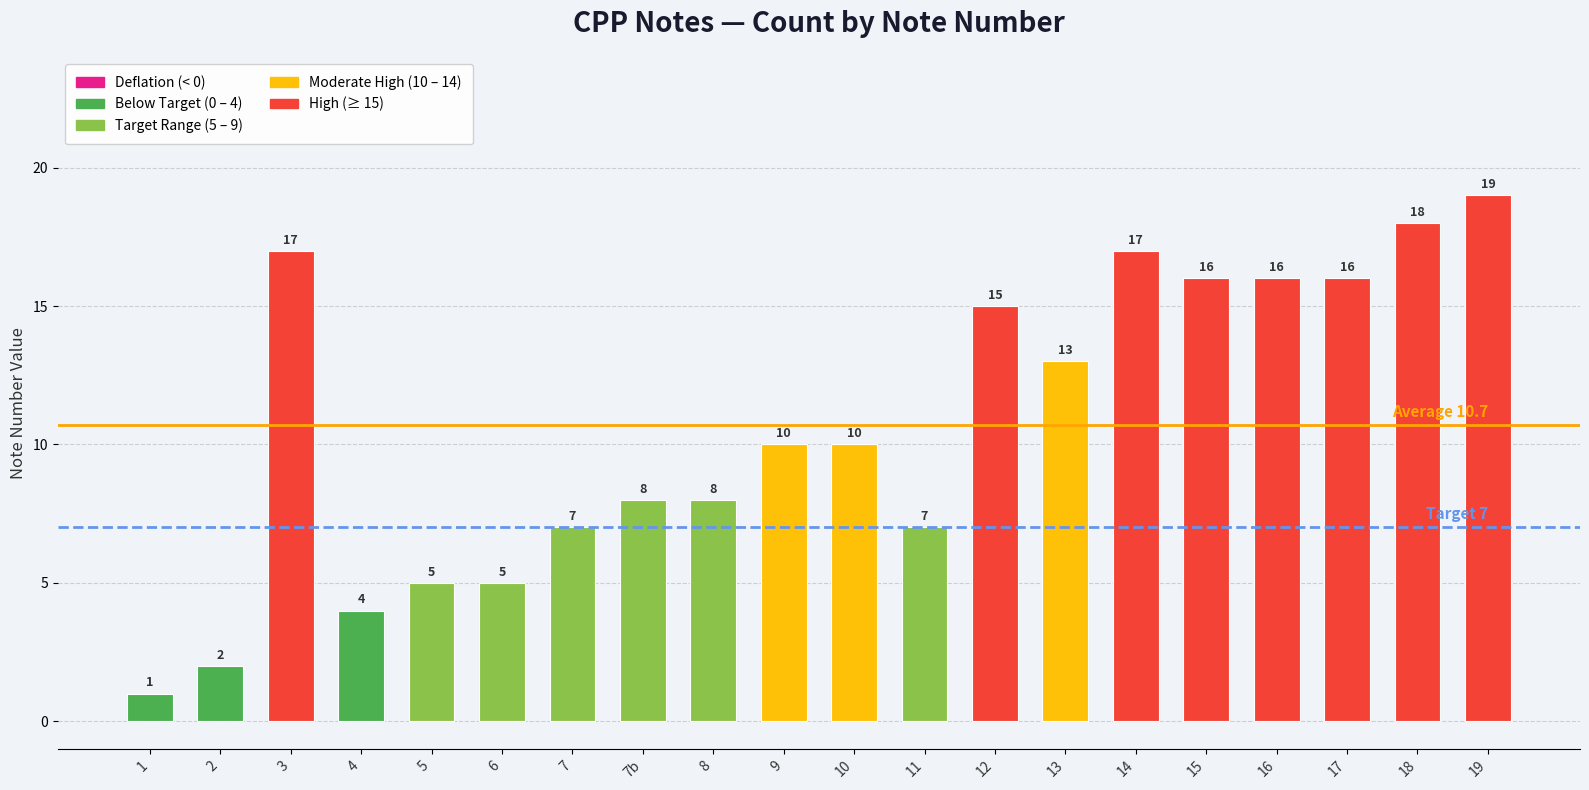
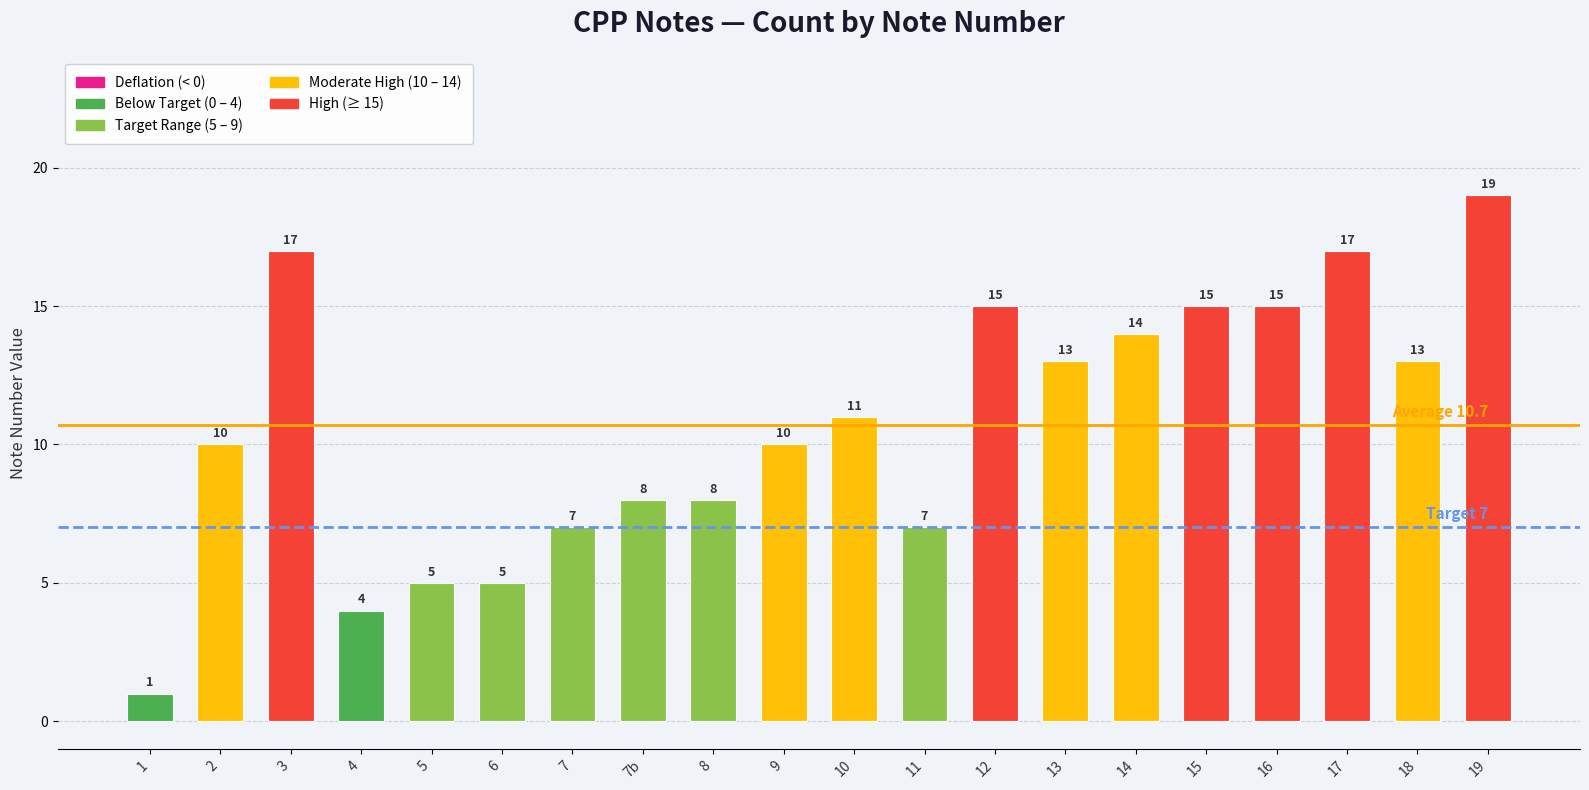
  {
    "1": 1,
-   "2": 2,
+   "2": 10,
    "3": 17,
    "4": 4,
    "5": 5,
    "6": 5,
    "7": 7,
    "7b": 8,
    "8": 8,
    "9": 10,
-   "10": 10,
+   "10": 11,
    "11": 7,
    "12": 15,
    "13": 13,
-   "14": 17,
-   "15": 16,
-   "16": 16,
-   "17": 16,
-   "18": 18,
+   "14": 14,
+   "15": 15,
+   "16": 15,
+   "17": 17,
+   "18": 13,
    "19": 19
  }
